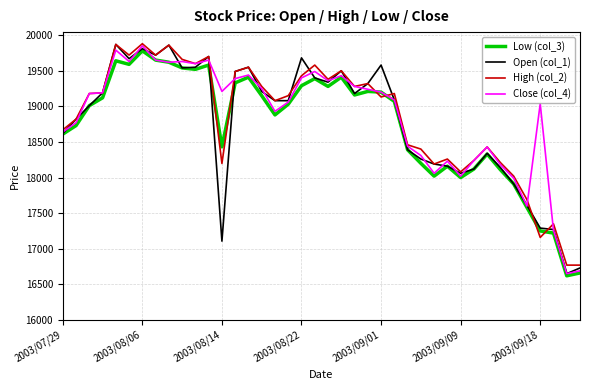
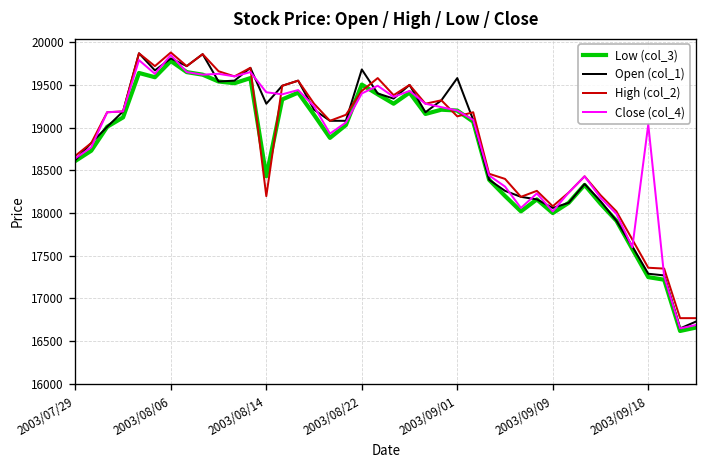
  {
    "Low (col_3)": {
      "2003/08/14": 18400,
-     "2003/08/22": 19300,
+     "2003/08/22": 19500,
      "2003/09/18": 17300
    },
    "Open (col_1)": {
-     "2003/08/14": 17100,
+     "2003/08/14": 19300,
      "2003/08/22": 19700,
      "2003/09/01": 19600,
      "2003/09/18": 17300
    },
    "High (col_2)": {
      "2003/08/14": 18200,
      "2003/09/01": 19100,
-     "2003/09/18": 17200
+     "2003/09/18": 17400
    },
    "Close (col_4)": {
-     "2003/08/14": 19200,
+     "2003/08/14": 19400,
      "2003/09/18": 19000
    }
  }
